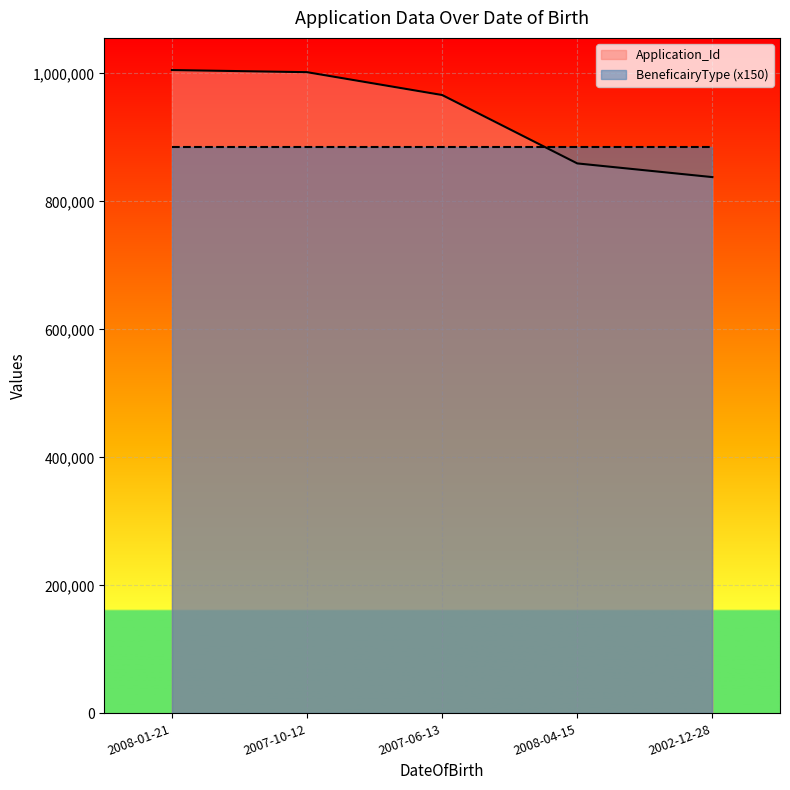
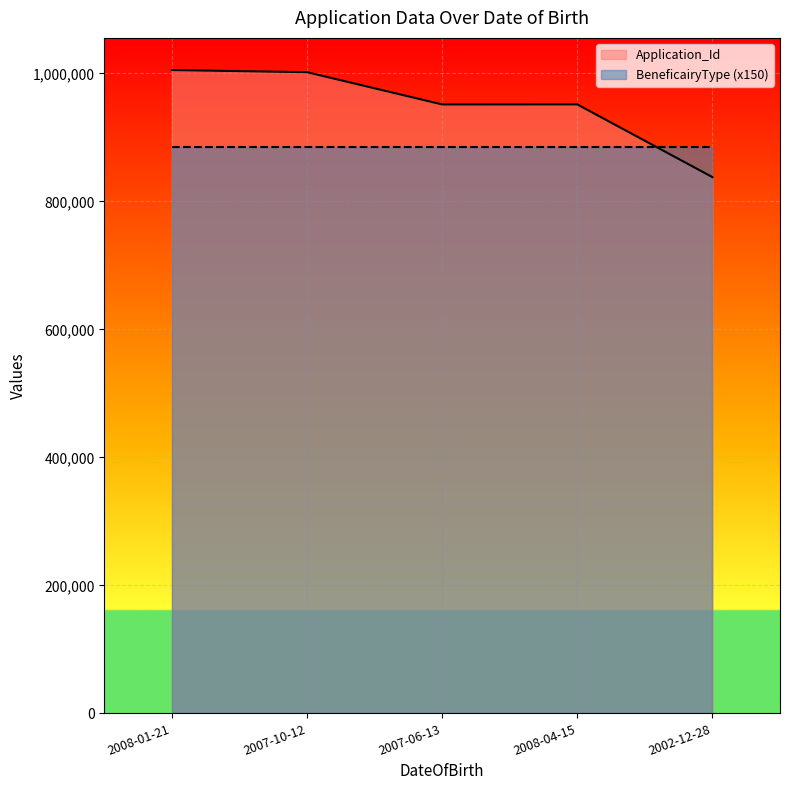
  {
    "Application_Id": {
      "2008-01-21": "1,010,000",
      "2007-10-12": "1,000,000",
-     "2007-06-13": "970,000",
-     "2008-04-15": "860,000",
+     "2007-06-13": "950,000",
+     "2008-04-15": "950,000",
      "2002-12-28": "840,000"
    },
    "BeneficairyType (x150)": {
      "2008-01-21": "880,000",
      "2007-10-12": "880,000",
      "2007-06-13": "880,000",
      "2008-04-15": "880,000",
      "2002-12-28": "880,000"
    }
  }
